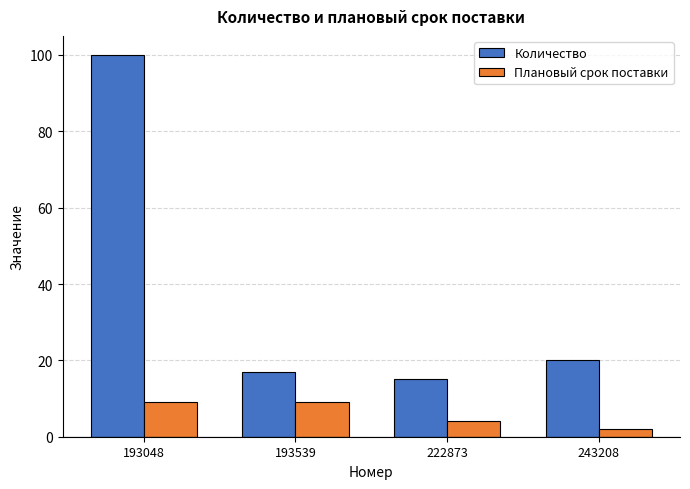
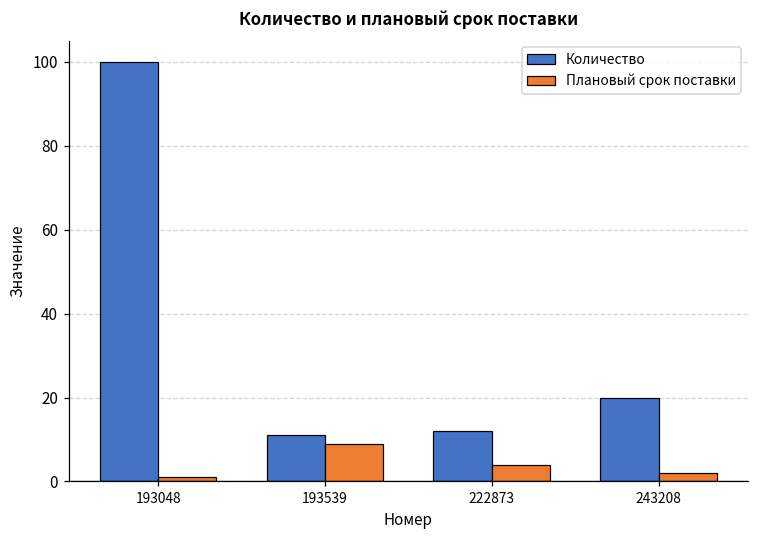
  {
    "Количество": {
      "193048": 100,
-     "193539": 17,
-     "222873": 15,
+     "193539": 11,
+     "222873": 12,
      "243208": 20
    },
    "Плановый срок поставки": {
-     "193048": 9,
+     "193048": 1,
      "193539": 9,
      "222873": 4,
      "243208": 2
    }
  }
